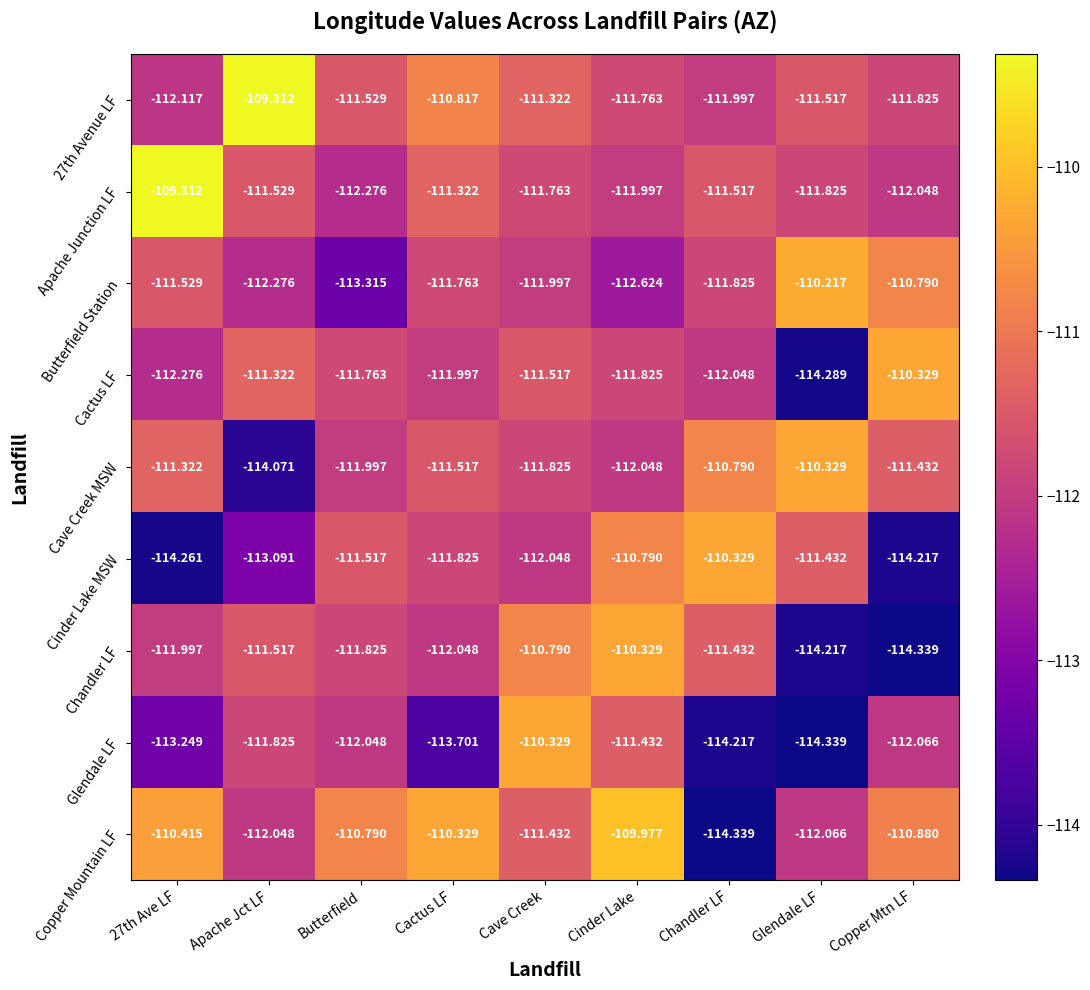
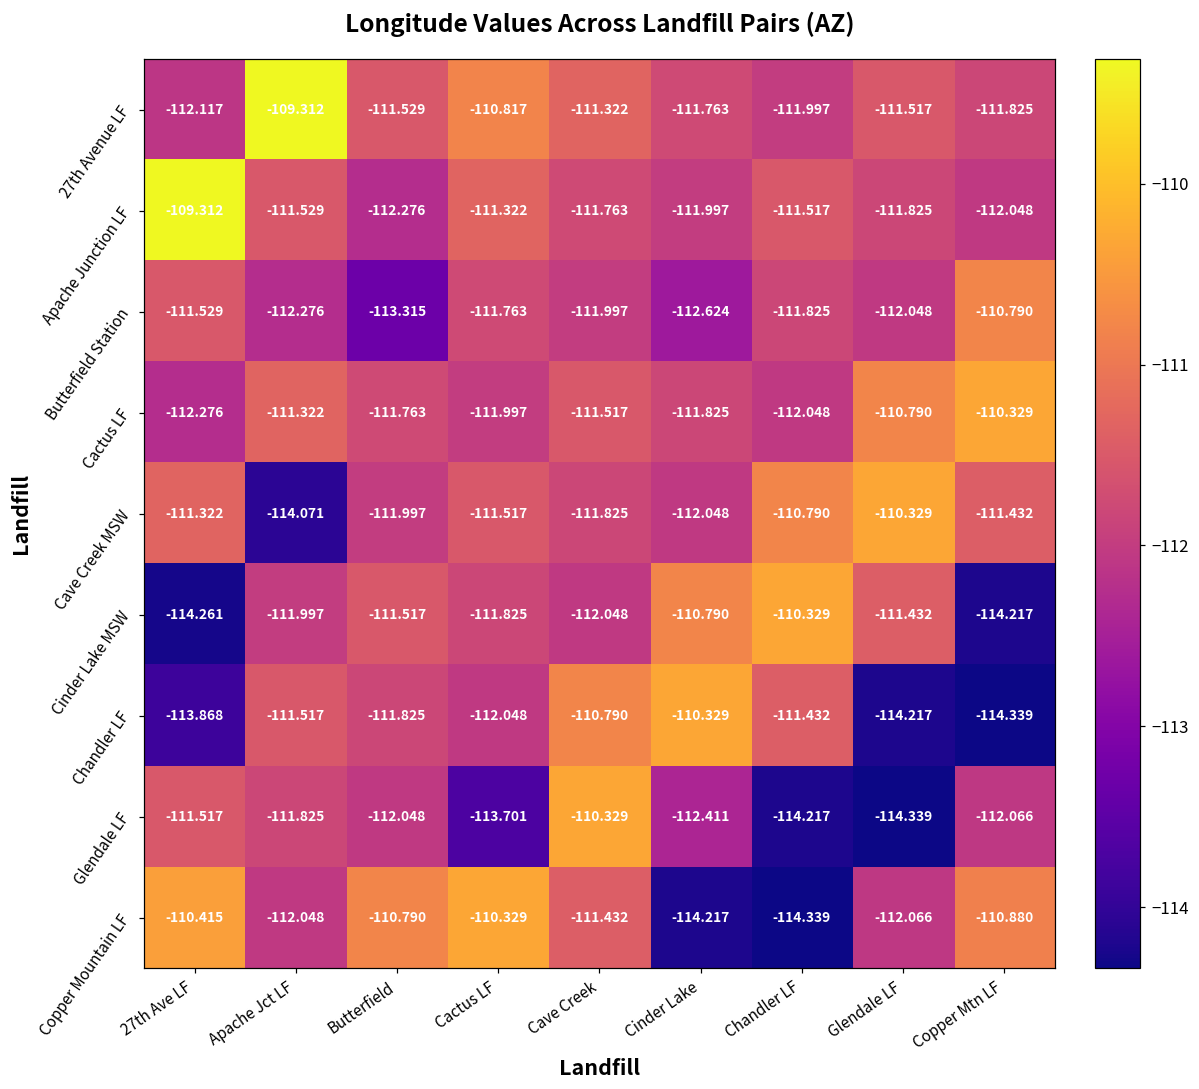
  {
    "27th Avenue LF": {
      "27th Ave LF": -112.117,
      "Apache Jct LF": -109.312,
      "Butterfield": -111.529,
      "Cactus LF": -110.817,
      "Cave Creek": -111.322,
      "Cinder Lake": -111.763,
      "Chandler LF": -111.997,
      "Glendale LF": -111.517,
      "Copper Mtn LF": -111.825
    },
    "Apache Junction LF": {
      "27th Ave LF": -109.312,
      "Apache Jct LF": -111.529,
      "Butterfield": -112.276,
      "Cactus LF": -111.322,
      "Cave Creek": -111.763,
      "Cinder Lake": -111.997,
      "Chandler LF": -111.517,
      "Glendale LF": -111.825,
      "Copper Mtn LF": -112.048
    },
    "Butterfield Station": {
      "27th Ave LF": -111.529,
      "Apache Jct LF": -112.276,
      "Butterfield": -113.315,
      "Cactus LF": -111.763,
      "Cave Creek": -111.997,
      "Cinder Lake": -112.624,
      "Chandler LF": -111.825,
-     "Glendale LF": -110.217,
+     "Glendale LF": -112.048,
      "Copper Mtn LF": -110.790
    },
    "Cactus LF": {
      "27th Ave LF": -112.276,
      "Apache Jct LF": -111.322,
      "Butterfield": -111.763,
      "Cactus LF": -111.997,
      "Cave Creek": -111.517,
      "Cinder Lake": -111.825,
      "Chandler LF": -112.048,
-     "Glendale LF": -114.289,
+     "Glendale LF": -110.790,
      "Copper Mtn LF": -110.329
    },
    "Cave Creek MSW": {
      "27th Ave LF": -111.322,
      "Apache Jct LF": -114.071,
      "Butterfield": -111.997,
      "Cactus LF": -111.517,
      "Cave Creek": -111.825,
      "Cinder Lake": -112.048,
      "Chandler LF": -110.790,
      "Glendale LF": -110.329,
      "Copper Mtn LF": -111.432
    },
    "Cinder Lake MSW": {
      "27th Ave LF": -114.261,
-     "Apache Jct LF": -113.091,
+     "Apache Jct LF": -111.997,
      "Butterfield": -111.517,
      "Cactus LF": -111.825,
      "Cave Creek": -112.048,
      "Cinder Lake": -110.790,
      "Chandler LF": -110.329,
      "Glendale LF": -111.432,
      "Copper Mtn LF": -114.217
    },
    "Chandler LF": {
-     "27th Ave LF": -111.997,
+     "27th Ave LF": -113.868,
      "Apache Jct LF": -111.517,
      "Butterfield": -111.825,
      "Cactus LF": -112.048,
      "Cave Creek": -110.790,
      "Cinder Lake": -110.329,
      "Chandler LF": -111.432,
      "Glendale LF": -114.217,
      "Copper Mtn LF": -114.339
    },
    "Glendale LF": {
-     "27th Ave LF": -113.249,
+     "27th Ave LF": -111.517,
      "Apache Jct LF": -111.825,
      "Butterfield": -112.048,
      "Cactus LF": -113.701,
      "Cave Creek": -110.329,
-     "Cinder Lake": -111.432,
+     "Cinder Lake": -112.411,
      "Chandler LF": -114.217,
      "Glendale LF": -114.339,
      "Copper Mtn LF": -112.066
    },
    "Copper Mountain LF": {
      "27th Ave LF": -110.415,
      "Apache Jct LF": -112.048,
      "Butterfield": -110.790,
      "Cactus LF": -110.329,
      "Cave Creek": -111.432,
-     "Cinder Lake": -109.977,
+     "Cinder Lake": -114.217,
      "Chandler LF": -114.339,
      "Glendale LF": -112.066,
      "Copper Mtn LF": -110.880
    }
  }
